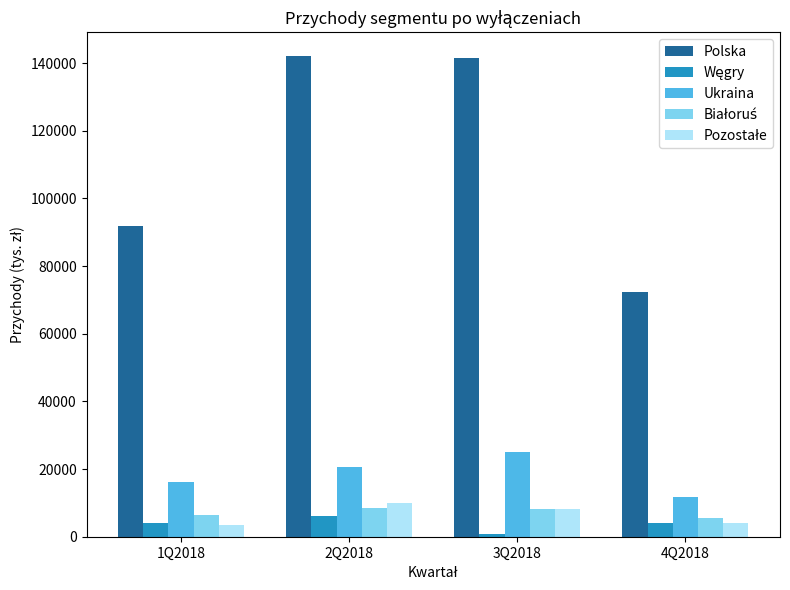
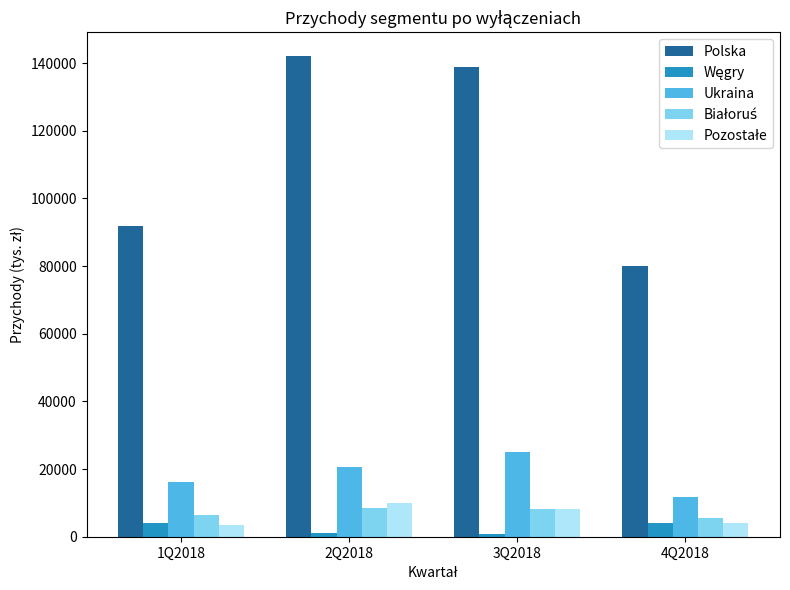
  {
    "Polska": {
      "1Q2018": 92000,
      "2Q2018": 142000,
-     "3Q2018": 142000,
-     "4Q2018": 72000
+     "3Q2018": 139000,
+     "4Q2018": 80000
    },
    "Węgry": {
      "1Q2018": 4000,
-     "2Q2018": 6000,
+     "2Q2018": 1000,
      "3Q2018": 1000,
      "4Q2018": 4000
    }
  }
